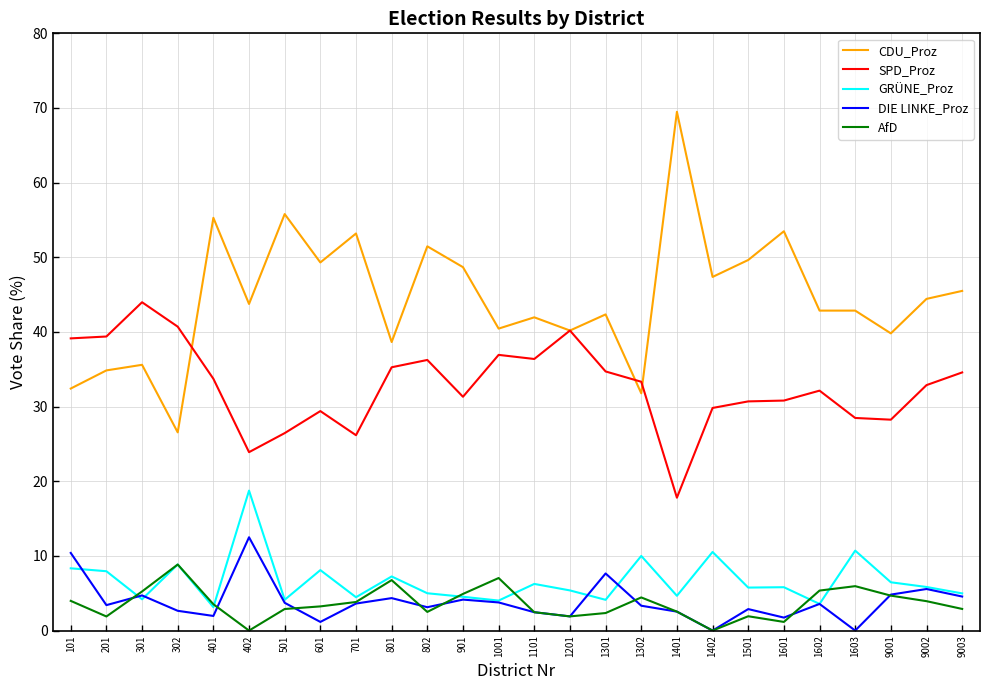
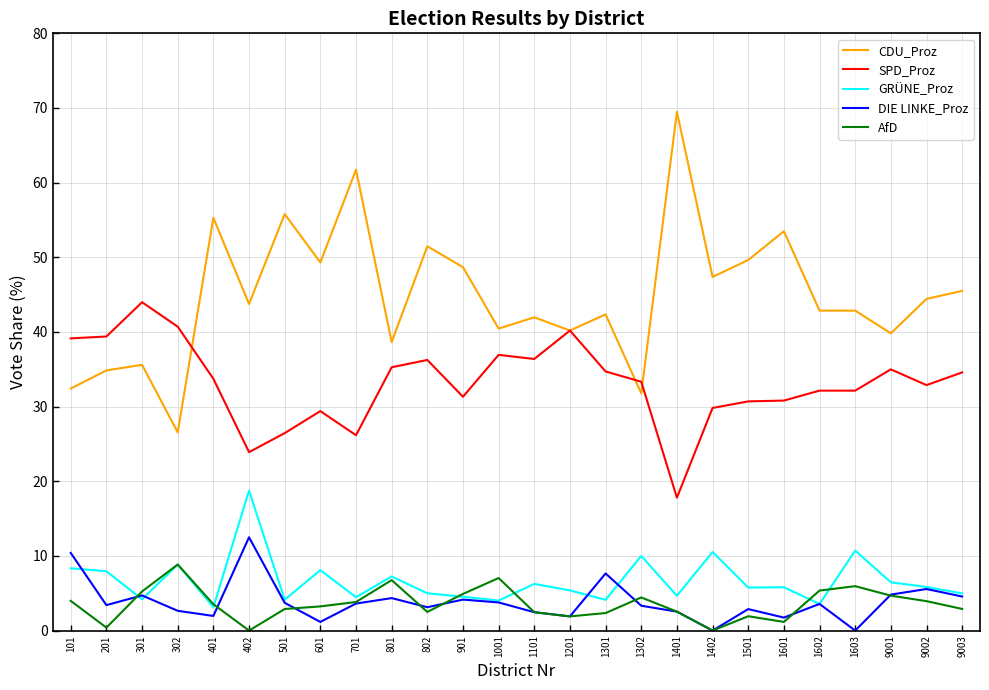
  {
    "CDU_Proz": {
      "101": 32,
      "201": 35,
      "301": 36,
      "302": 27,
      "401": 55,
      "402": 44,
      "501": 56,
      "601": 49,
-     "701": 53,
+     "701": 62,
      "801": 39,
      "802": 51,
      "901": 49,
      "1001": 40,
      "1101": 42,
      "1301": 42,
      "1302": 32,
      "1401": 69,
      "1402": 47,
      "1501": 50,
      "1601": 53,
      "1602": 43,
      "1603": 43,
      "9001": 40,
      "9002": 44,
      "9003": 46
    },
    "SPD_Proz": {
      "101": 39,
      "201": 39,
      "301": 44,
      "302": 41,
      "401": 34,
      "402": 24,
      "501": 26,
      "601": 29,
      "701": 26,
      "801": 35,
      "802": 36,
      "901": 31,
      "1001": 37,
      "1101": 36,
      "1301": 35,
      "1302": 33,
      "1401": 18,
      "1402": 30,
      "1501": 31,
      "1601": 31,
      "1602": 32,
-     "1603": 28,
-     "9001": 28,
+     "1603": 32,
+     "9001": 35,
      "9002": 33,
      "9003": 35
    },
    "GRÜNE_Proz": {
      "101": 8,
      "201": 8,
      "301": 4,
      "401": 3,
      "402": 19,
      "501": 4,
      "601": 8,
      "701": 4,
      "801": 7,
      "802": 5,
      "901": 5,
      "1101": 6,
      "1201": 5,
      "1301": 4,
      "1302": 10,
      "1401": 5,
      "1402": 11,
      "1501": 6,
      "1601": 6,
      "1603": 11,
      "9001": 6,
      "9003": 5
    },
    "DIE LINKE_Proz": {
      "101": 10,
      "201": 3,
      "301": 5,
      "302": 3,
      "401": 2,
      "402": 13,
      "501": 4,
      "601": 1,
      "801": 4,
      "802": 3,
      "901": 4,
      "1301": 8,
      "1302": 3,
      "1501": 3,
      "1601": 2,
      "1603": 0,
      "9003": 5
    },
    "AfD": {
      "101": 4,
-     "201": 2,
+     "201": 0,
      "301": 5,
      "401": 4,
      "402": 0,
      "501": 3,
      "601": 3,
      "801": 7,
      "802": 3,
      "901": 5,
      "1001": 7,
      "1301": 2,
      "1302": 4,
      "1501": 2,
      "1601": 1,
      "1602": 5,
      "1603": 6,
      "9002": 4,
      "9003": 3
    }
  }
